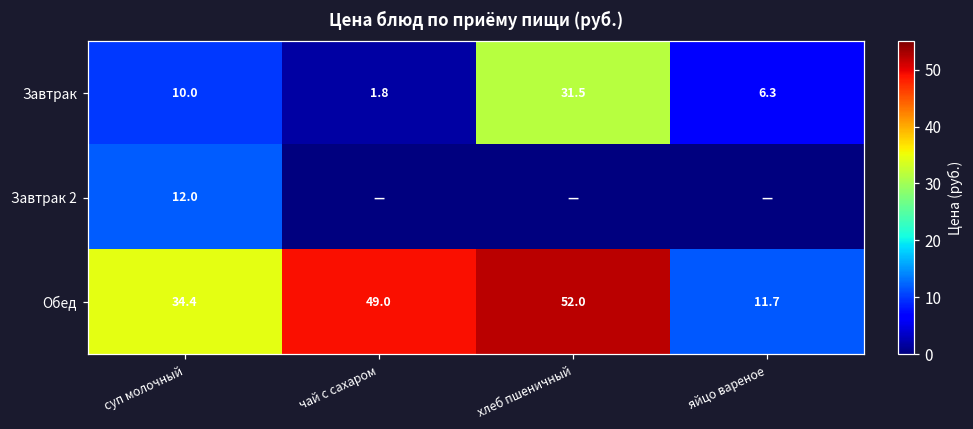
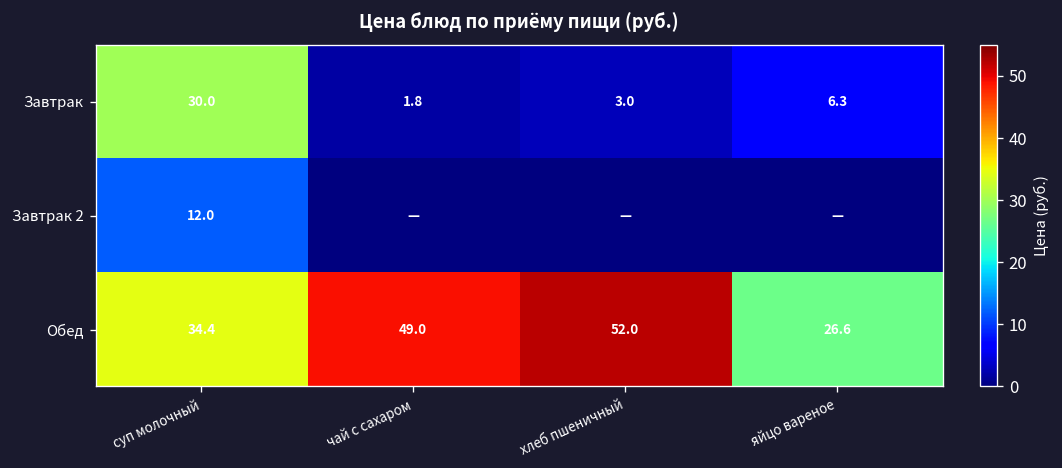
  {
    "Завтрак": {
-     "суп молочный": 10.0,
+     "суп молочный": 30.0,
      "чай с сахаром": 1.8,
-     "хлеб пшеничный": 31.5,
+     "хлеб пшеничный": 3.0,
      "яйцо вареное": 6.3
    },
    "Завтрак 2": {
      "суп молочный": 12.0
    },
    "Обед": {
      "суп молочный": 34.4,
      "чай с сахаром": 49.0,
      "хлеб пшеничный": 52.0,
-     "яйцо вареное": 11.7
+     "яйцо вареное": 26.6
    }
  }
